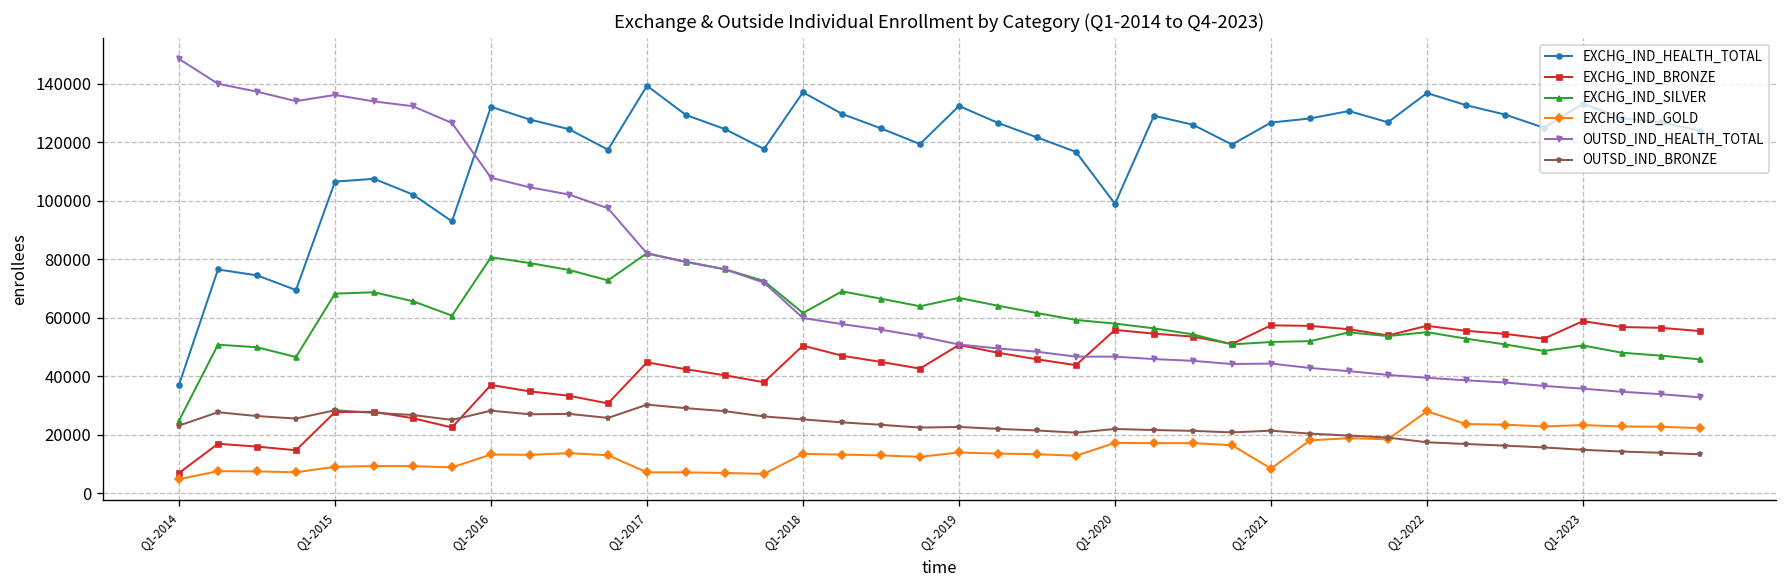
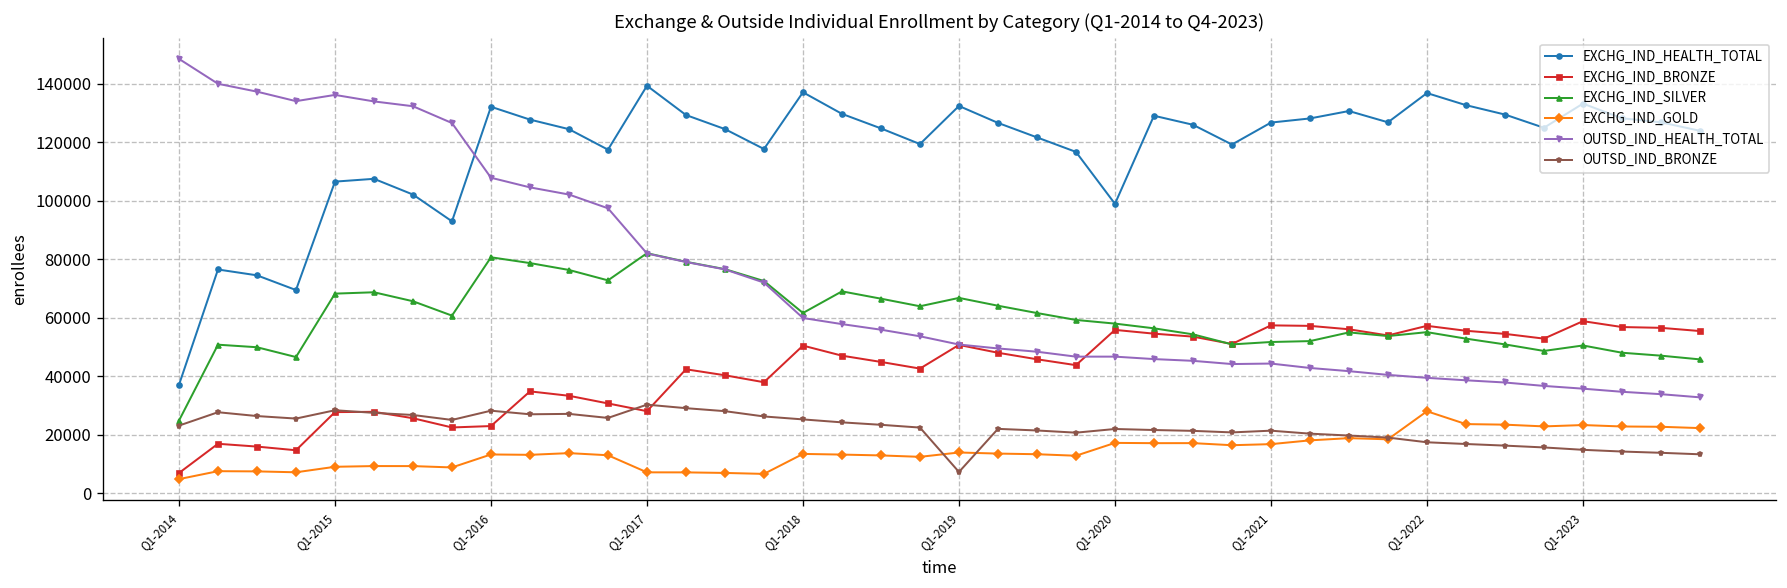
  {
    "EXCHG_IND_HEALTH_TOTAL": {
      "Q1-2014": 37000,
      "Q1-2015": 107000,
      "Q1-2016": 132000,
      "Q1-2017": 139000,
      "Q1-2018": 137000,
      "Q1-2019": 132000,
      "Q1-2020": 99000,
      "Q1-2021": 127000,
      "Q1-2022": 137000
    },
    "EXCHG_IND_BRONZE": {
      "Q1-2014": 7000,
-     "Q1-2016": 37000,
-     "Q1-2017": 45000,
+     "Q1-2016": 23000,
+     "Q1-2017": 28000,
      "Q1-2018": 50000,
      "Q1-2020": 56000,
      "Q1-2021": 57000,
      "Q1-2022": 57000,
      "Q1-2023": 59000
    },
    "EXCHG_IND_SILVER": {
      "Q1-2014": 25000,
      "Q1-2015": 68000,
      "Q1-2016": 81000,
      "Q1-2018": 62000,
      "Q1-2019": 67000,
      "Q1-2020": 58000,
      "Q1-2021": 52000,
      "Q1-2022": 55000,
      "Q1-2023": 51000
    },
    "EXCHG_IND_GOLD": {
      "Q1-2014": 5000,
      "Q1-2015": 9000,
      "Q1-2016": 13000,
      "Q1-2017": 7000,
      "Q1-2018": 13000,
      "Q1-2019": 14000,
      "Q1-2020": 17000,
-     "Q1-2021": 8000,
+     "Q1-2021": 17000,
      "Q1-2022": 28000,
      "Q1-2023": 23000
    },
    "OUTSD_IND_HEALTH_TOTAL": {
      "Q1-2014": 149000,
      "Q1-2015": 136000,
      "Q1-2016": 108000,
      "Q1-2018": 60000,
      "Q1-2020": 47000,
      "Q1-2021": 44000,
      "Q1-2022": 39000,
      "Q1-2023": 36000
    },
    "OUTSD_IND_BRONZE": {
      "Q1-2014": 23000,
      "Q1-2016": 28000,
      "Q1-2017": 30000,
      "Q1-2018": 25000,
-     "Q1-2019": 23000,
+     "Q1-2019": 7000,
      "Q1-2020": 22000,
      "Q1-2021": 21000,
      "Q1-2022": 17000,
      "Q1-2023": 15000
    }
  }
